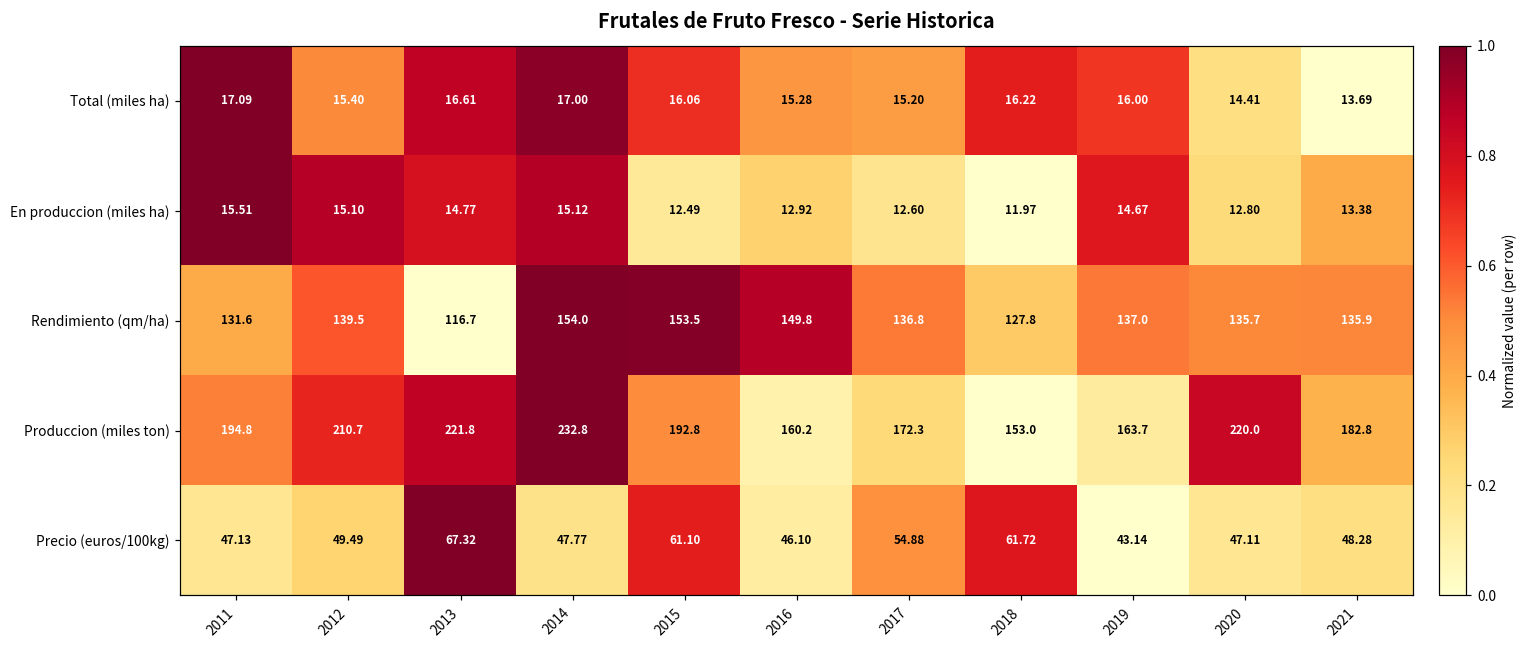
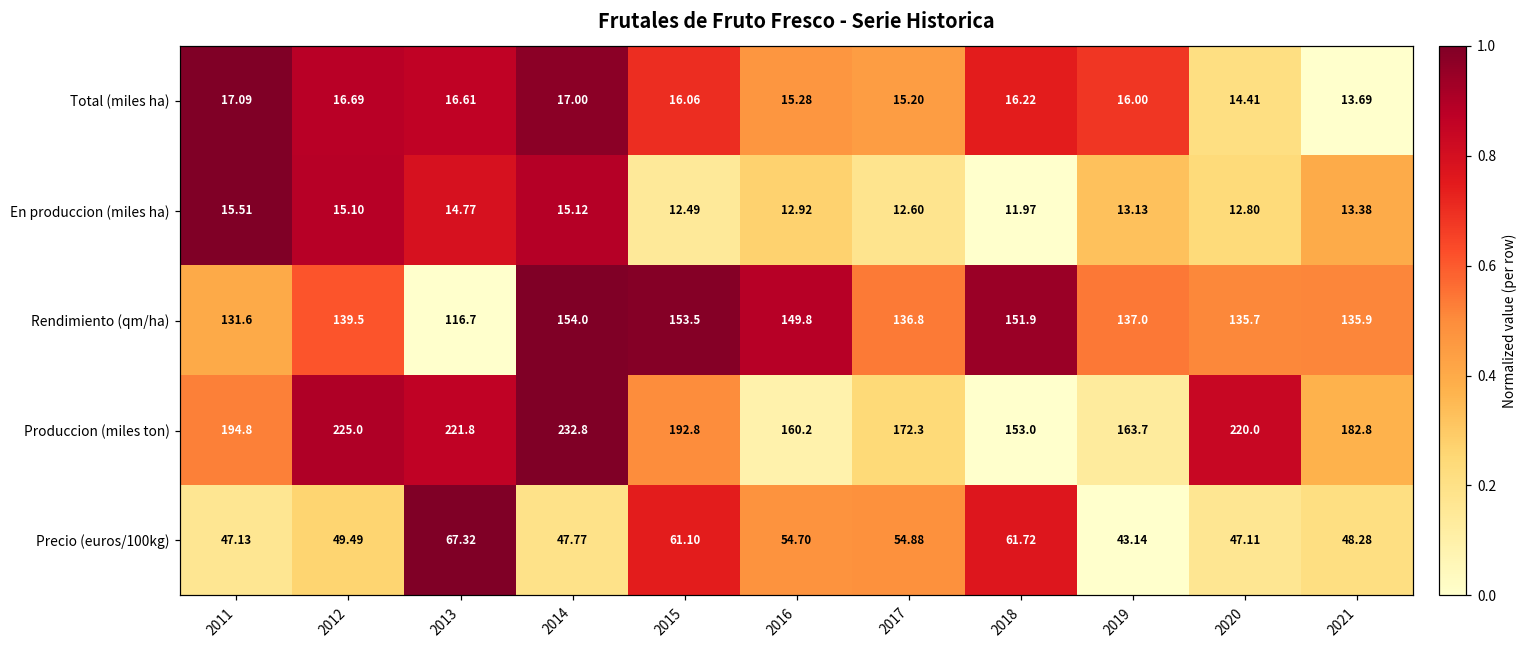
  {
    "Total (miles ha)": {
      "2011": 17.09,
-     "2012": 15.40,
+     "2012": 16.69,
      "2013": 16.61,
      "2014": 17.00,
      "2015": 16.06,
      "2016": 15.28,
      "2017": 15.20,
      "2018": 16.22,
      "2019": 16.00,
      "2020": 14.41,
      "2021": 13.69
    },
    "En produccion (miles ha)": {
      "2011": 15.51,
      "2012": 15.10,
      "2013": 14.77,
      "2014": 15.12,
      "2015": 12.49,
      "2016": 12.92,
      "2017": 12.60,
      "2018": 11.97,
-     "2019": 14.67,
+     "2019": 13.13,
      "2020": 12.80,
      "2021": 13.38
    },
    "Rendimiento (qm/ha)": {
      "2011": 131.6,
      "2012": 139.5,
      "2013": 116.7,
      "2014": 154.0,
      "2015": 153.5,
      "2016": 149.8,
      "2017": 136.8,
-     "2018": 127.8,
+     "2018": 151.9,
      "2019": 137.0,
      "2020": 135.7,
      "2021": 135.9
    },
    "Produccion (miles ton)": {
      "2011": 194.8,
-     "2012": 210.7,
+     "2012": 225.0,
      "2013": 221.8,
      "2014": 232.8,
      "2015": 192.8,
      "2016": 160.2,
      "2017": 172.3,
      "2018": 153.0,
      "2019": 163.7,
      "2020": 220.0,
      "2021": 182.8
    },
    "Precio (euros/100kg)": {
      "2011": 47.13,
      "2012": 49.49,
      "2013": 67.32,
      "2014": 47.77,
      "2015": 61.10,
-     "2016": 46.10,
+     "2016": 54.70,
      "2017": 54.88,
      "2018": 61.72,
      "2019": 43.14,
      "2020": 47.11,
      "2021": 48.28
    }
  }
